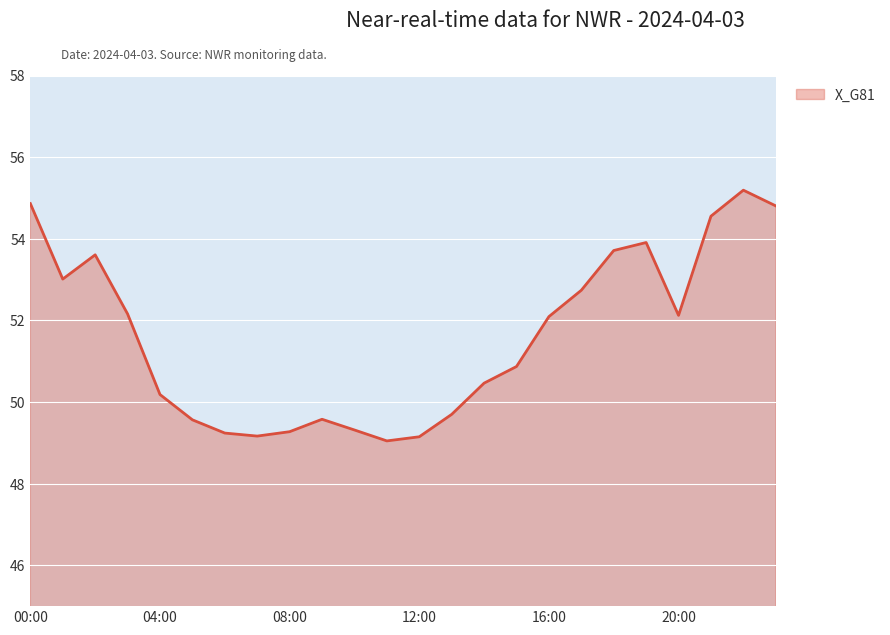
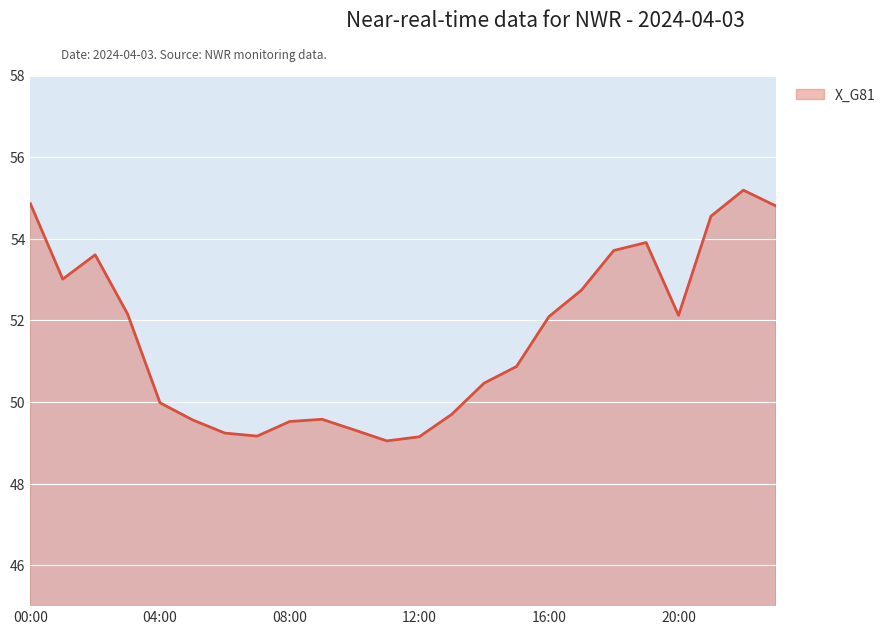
  {
    "00:00": 54.9,
-   "04:00": 50.2,
-   "08:00": 49.3,
+   "04:00": 50.0,
+   "08:00": 49.5,
    "12:00": 49.1,
    "16:00": 52.1,
    "20:00": 52.1
  }
